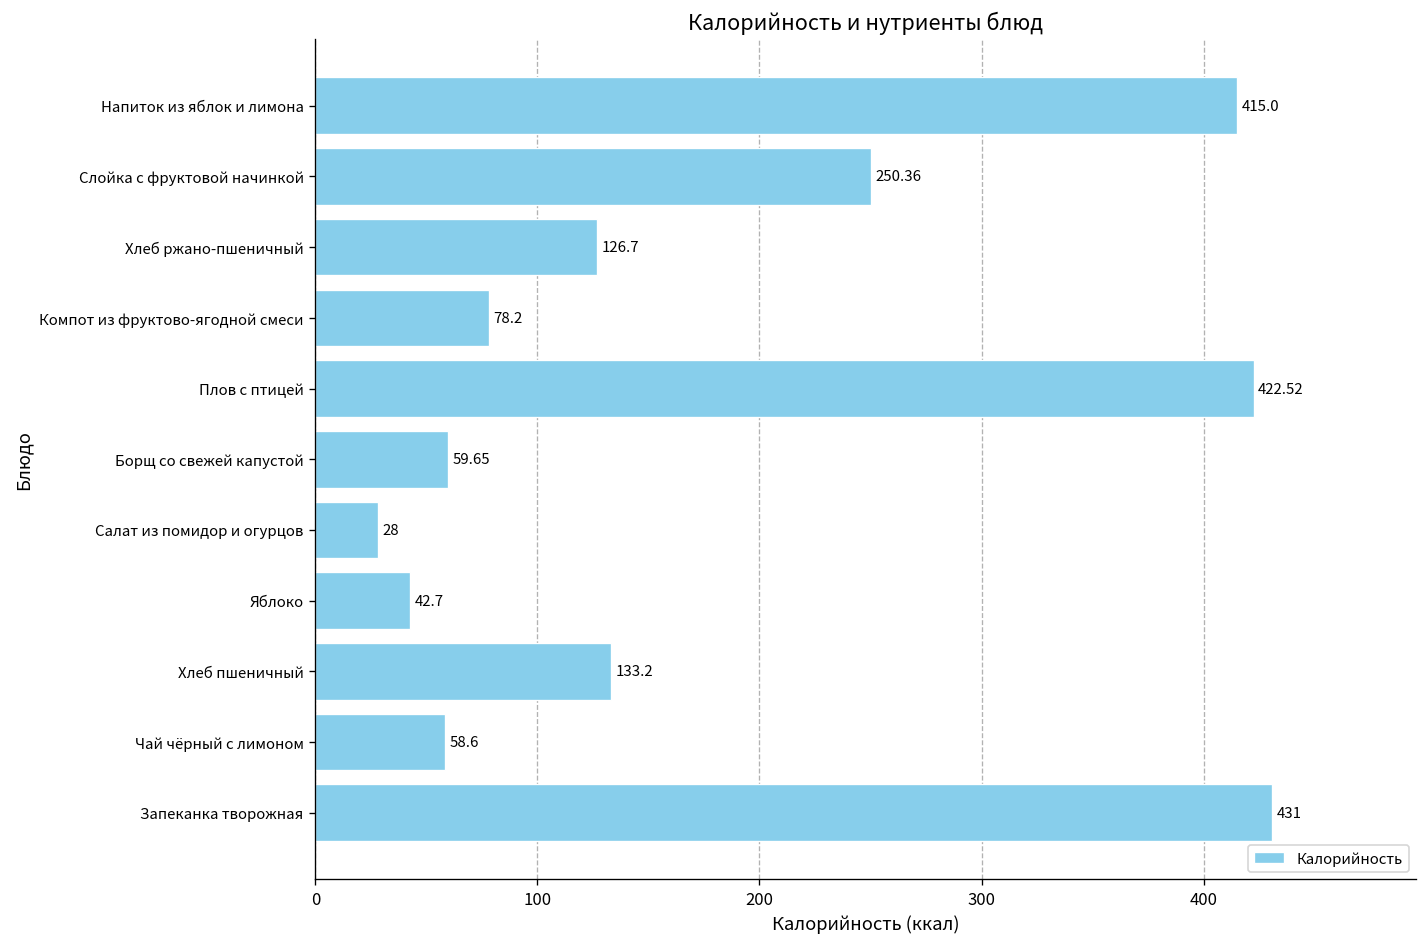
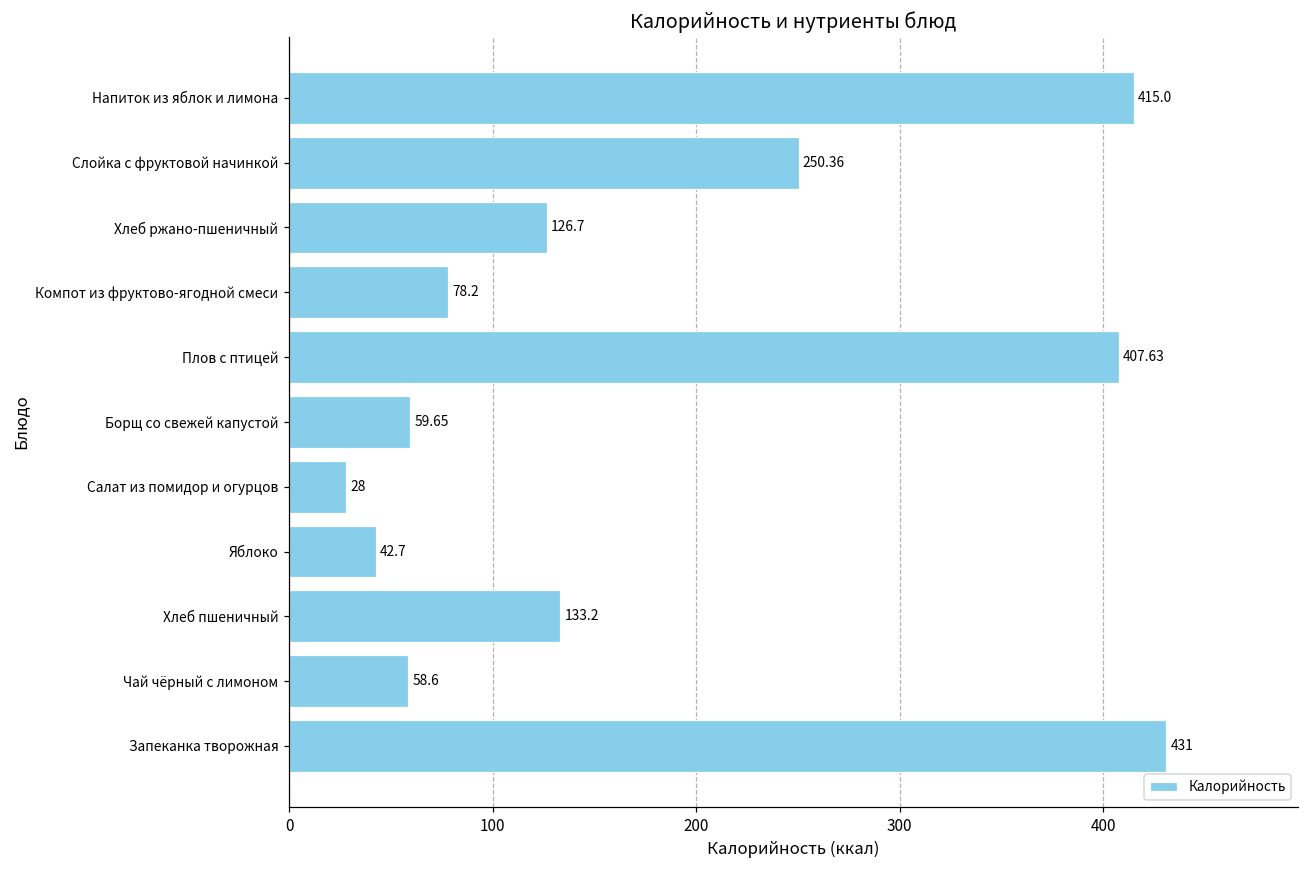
  {
    "Напиток из яблок и лимона": 415.0,
    "Слойка с фруктовой начинкой": 250.36,
    "Хлеб ржано-пшеничный": 126.7,
    "Компот из фруктово-ягодной смеси": 78.2,
-   "Плов с птицей": 422.52,
+   "Плов с птицей": 407.63,
    "Борщ со свежей капустой": 59.65,
    "Салат из помидор и огурцов": 28,
    "Яблоко": 42.7,
    "Хлеб пшеничный": 133.2,
    "Чай чёрный с лимоном": 58.6,
    "Запеканка творожная": 431
  }
